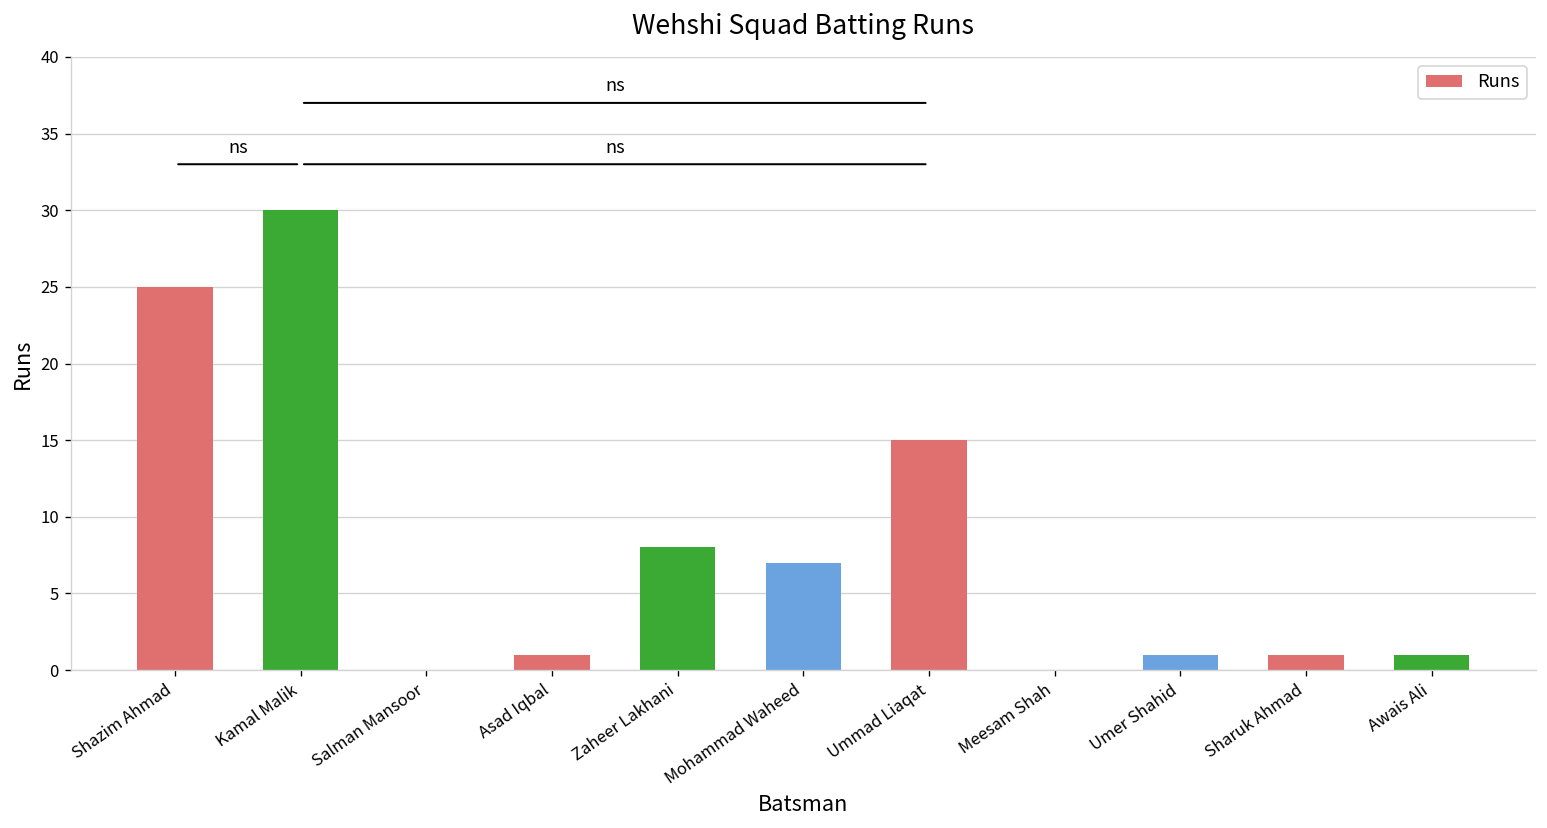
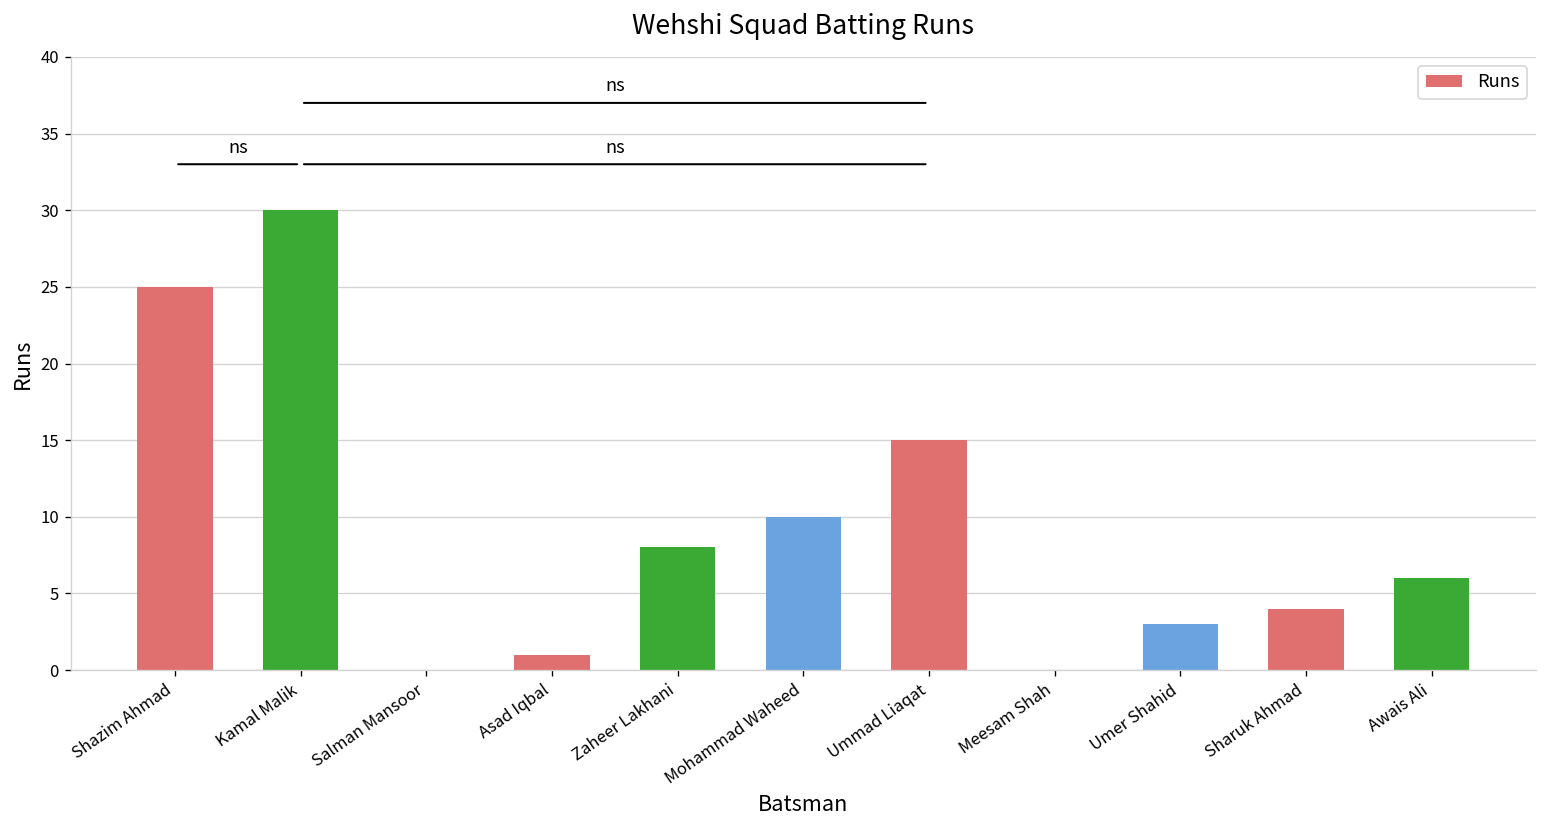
  {
    "Shazim Ahmad": 25,
    "Kamal Malik": 30,
    "Salman Mansoor": 0,
    "Asad Iqbal": 1,
    "Zaheer Lakhani": 8,
-   "Mohammad Waheed": 7,
+   "Mohammad Waheed": 10,
    "Ummad Liaqat": 15,
    "Meesam Shah": 0,
-   "Umer Shahid": 1,
-   "Sharuk Ahmad": 1,
-   "Awais Ali": 1
+   "Umer Shahid": 3,
+   "Sharuk Ahmad": 4,
+   "Awais Ali": 6
  }
